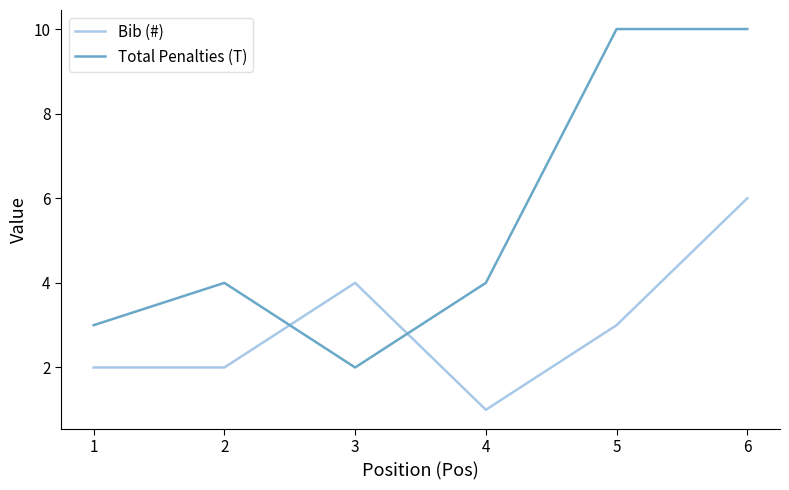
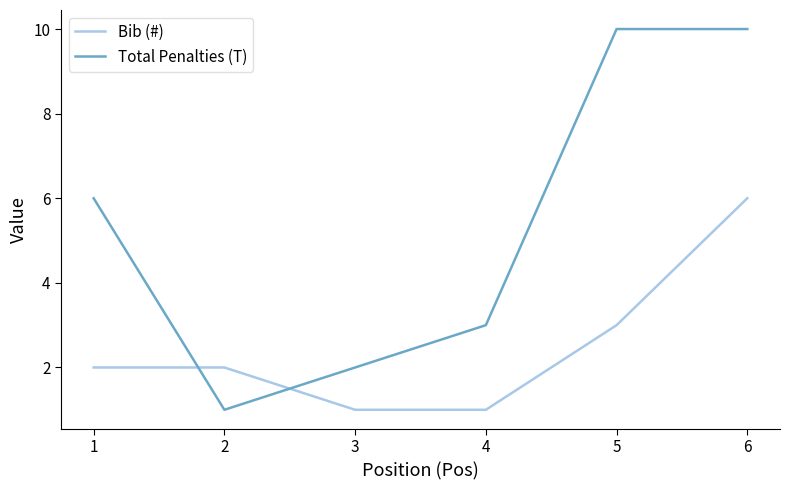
  {
    "Bib (#)": {
      "1": 2,
      "2": 2,
-     "3": 4,
+     "3": 1,
      "4": 1,
      "5": 3,
      "6": 6
    },
    "Total Penalties (T)": {
-     "1": 3,
-     "2": 4,
+     "1": 6,
+     "2": 1,
      "3": 2,
-     "4": 4,
+     "4": 3,
      "5": 10,
      "6": 10
    }
  }
